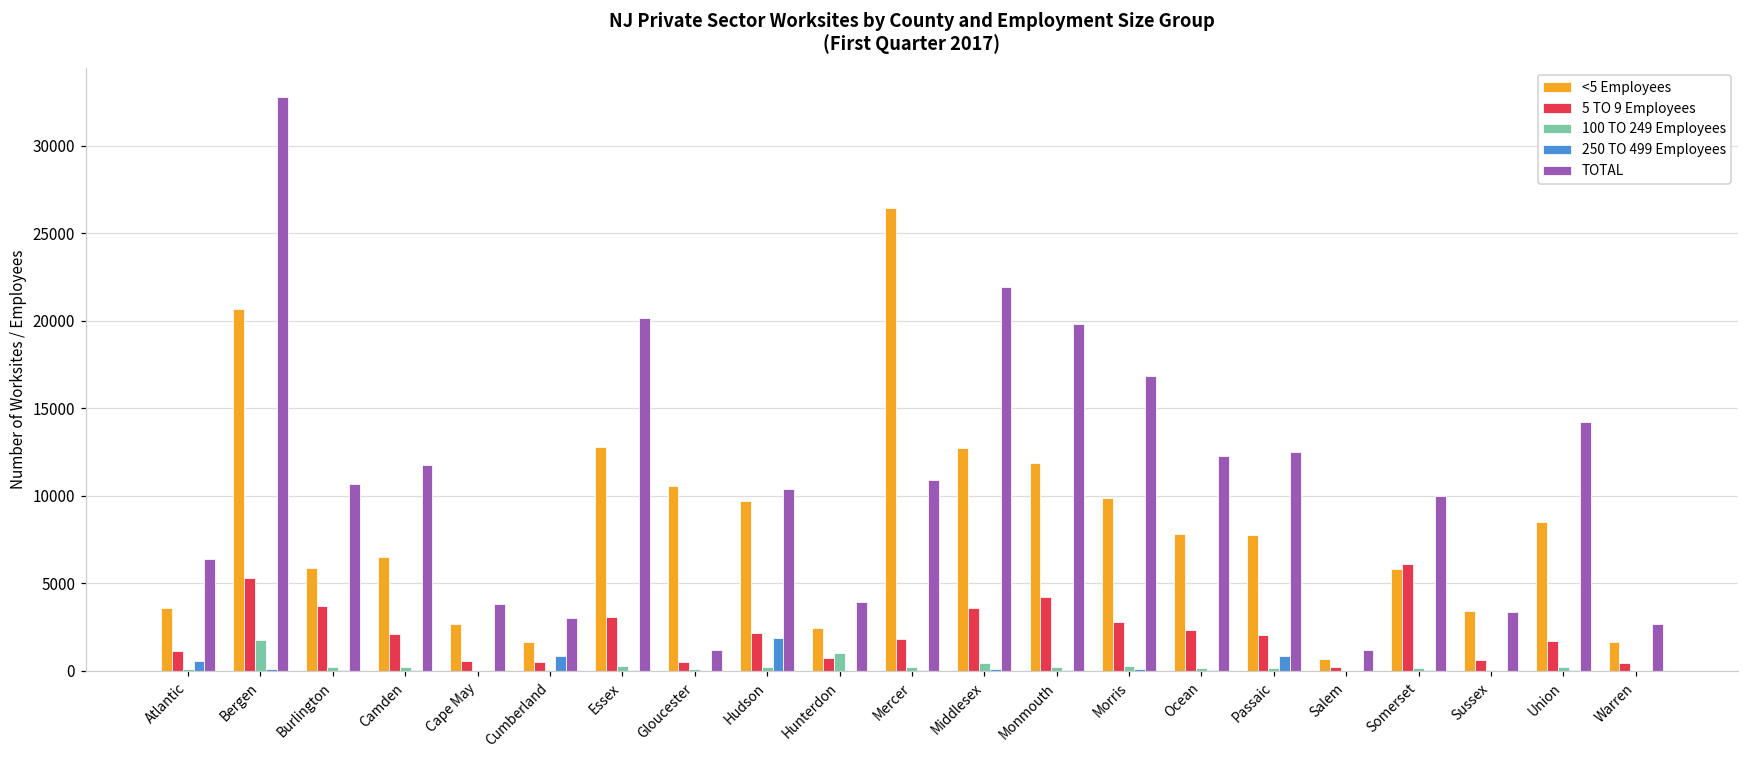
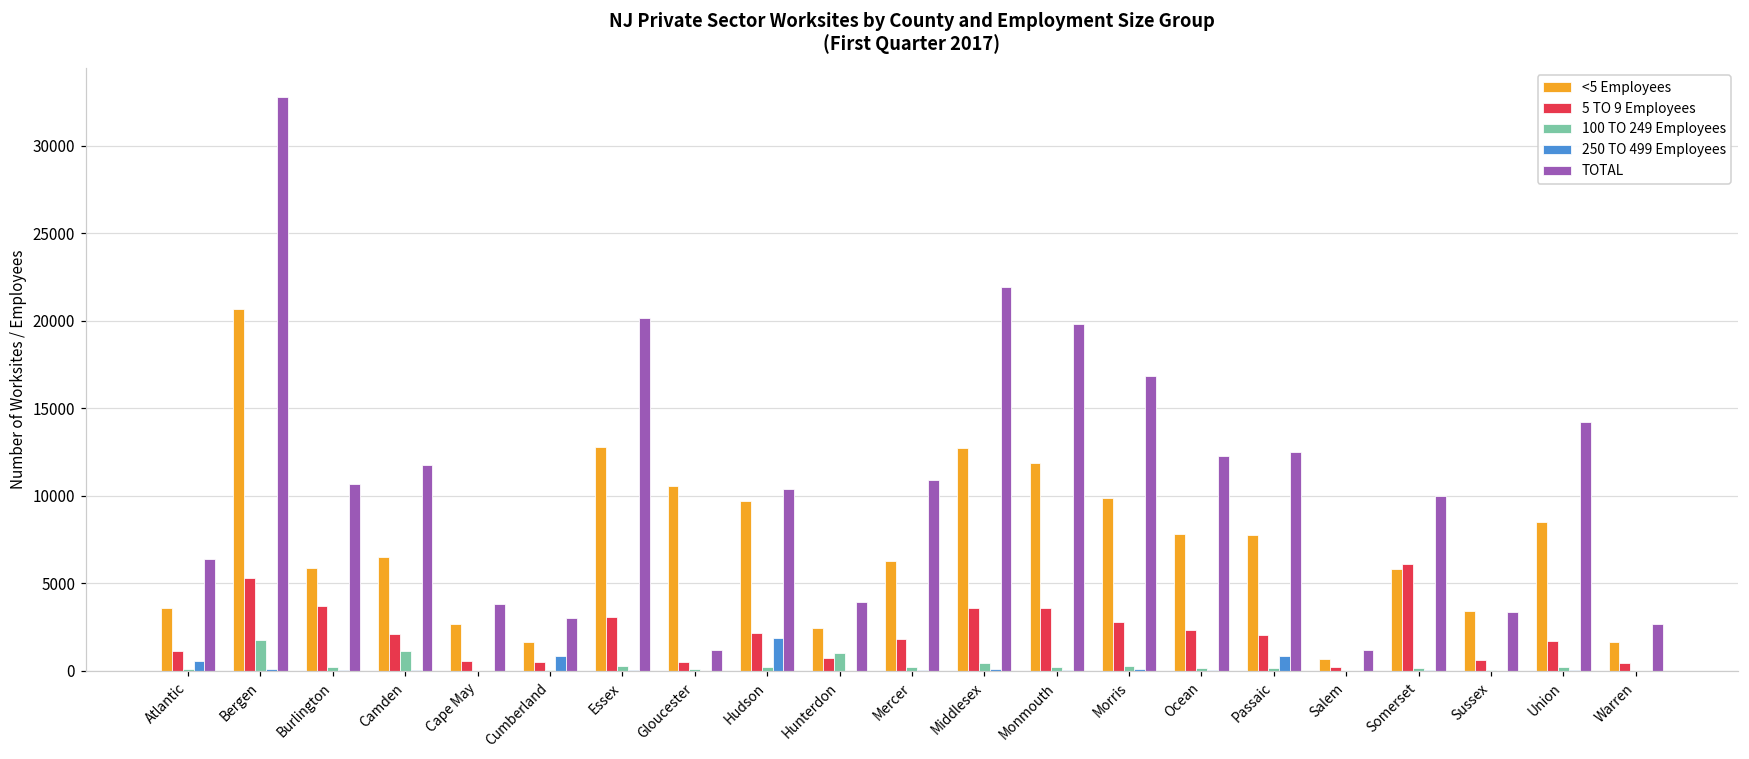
  {
    "<5 Employees": {
      "Atlantic": 3600,
      "Bergen": 20700,
      "Burlington": 5900,
      "Camden": 6500,
      "Cape May": 2700,
      "Cumberland": 1600,
      "Essex": 12800,
      "Gloucester": 10600,
      "Hudson": 9700,
      "Hunterdon": 2400,
-     "Mercer": 26400,
+     "Mercer": 6300,
      "Middlesex": 12700,
      "Monmouth": 11900,
      "Morris": 9900,
      "Ocean": 7800,
      "Passaic": 7800,
      "Salem": 700,
      "Somerset": 5800,
      "Sussex": 3400,
      "Union": 8500,
      "Warren": 1700
    },
    "5 TO 9 Employees": {
      "Atlantic": 1100,
      "Bergen": 5300,
      "Burlington": 3700,
      "Camden": 2100,
      "Cape May": 600,
      "Cumberland": 500,
      "Essex": 3100,
      "Gloucester": 500,
      "Hudson": 2200,
      "Hunterdon": 700,
      "Mercer": 1800,
      "Middlesex": 3600,
-     "Monmouth": 4200,
+     "Monmouth": 3600,
      "Morris": 2800,
      "Ocean": 2400,
      "Passaic": 2100,
      "Salem": 200,
      "Somerset": 6100,
      "Sussex": 600,
      "Union": 1700,
      "Warren": 500
    },
    "100 TO 249 Employees": {
      "Bergen": 1700,
      "Burlington": 200,
-     "Camden": 200,
+     "Camden": 1100,
      "Essex": 300,
      "Hudson": 200,
      "Hunterdon": 1000,
      "Mercer": 200,
      "Middlesex": 400,
      "Monmouth": 200,
      "Morris": 300,
      "Passaic": 200,
      "Somerset": 200,
      "Union": 200
    },
    "250 TO 499 Employees": {
      "Atlantic": 600,
      "Cape May": 0,
      "Cumberland": 900,
      "Hudson": 1900,
      "Passaic": 900,
      "Sussex": 0
    },
    "TOTAL": {
      "Atlantic": 6400,
      "Bergen": 32800,
      "Burlington": 10700,
      "Camden": 11800,
      "Cape May": 3900,
      "Cumberland": 3000,
      "Essex": 20200,
      "Gloucester": 1200,
      "Hudson": 10400,
      "Hunterdon": 3900,
      "Mercer": 10900,
      "Middlesex": 22000,
      "Monmouth": 19800,
      "Morris": 16800,
      "Ocean": 12300,
      "Passaic": 12500,
      "Salem": 1200,
      "Somerset": 10000,
      "Sussex": 3400,
      "Union": 14200,
      "Warren": 2700
    }
  }
